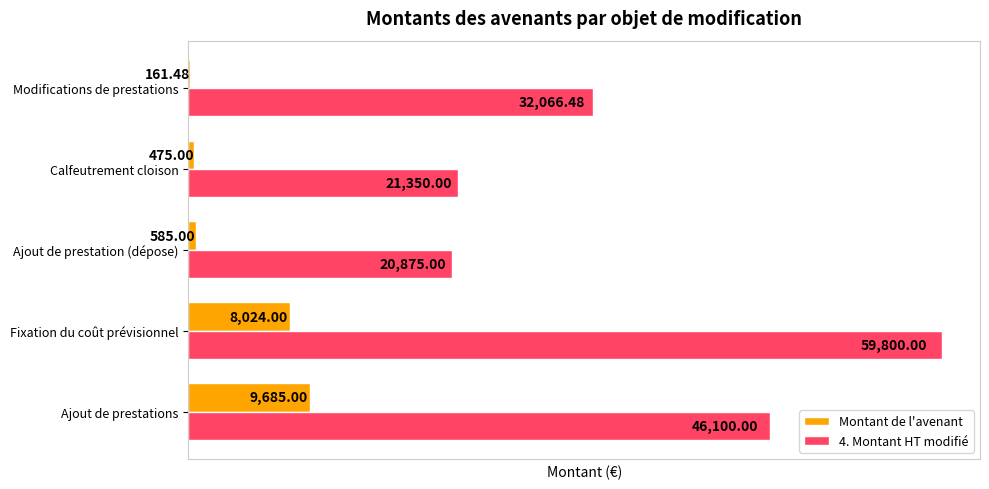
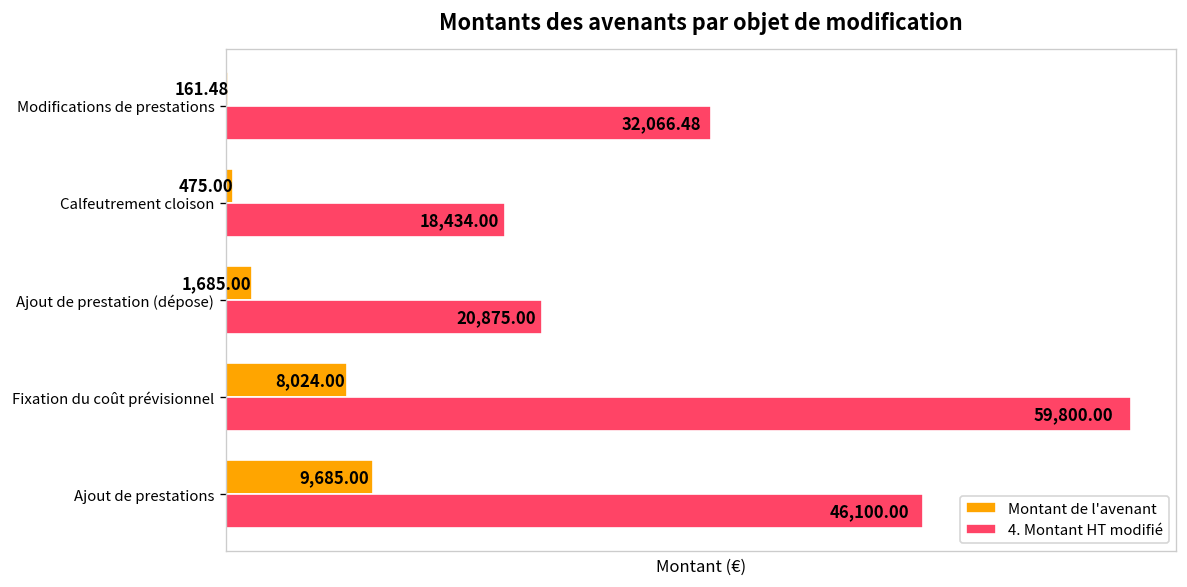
  {
    "Montant de l'avenant": {
      "Modifications de prestations": "161.48",
      "Calfeutrement cloison": "475.00",
-     "Ajout de prestation (dépose)": "585.00",
+     "Ajout de prestation (dépose)": "1,685.00",
      "Fixation du coût prévisionnel": "8,024.00",
      "Ajout de prestations": "9,685.00"
    },
    "4. Montant HT modifié": {
      "Modifications de prestations": "32,066.48",
-     "Calfeutrement cloison": "21,350.00",
+     "Calfeutrement cloison": "18,434.00",
      "Ajout de prestation (dépose)": "20,875.00",
      "Fixation du coût prévisionnel": "59,800.00",
      "Ajout de prestations": "46,100.00"
    }
  }
